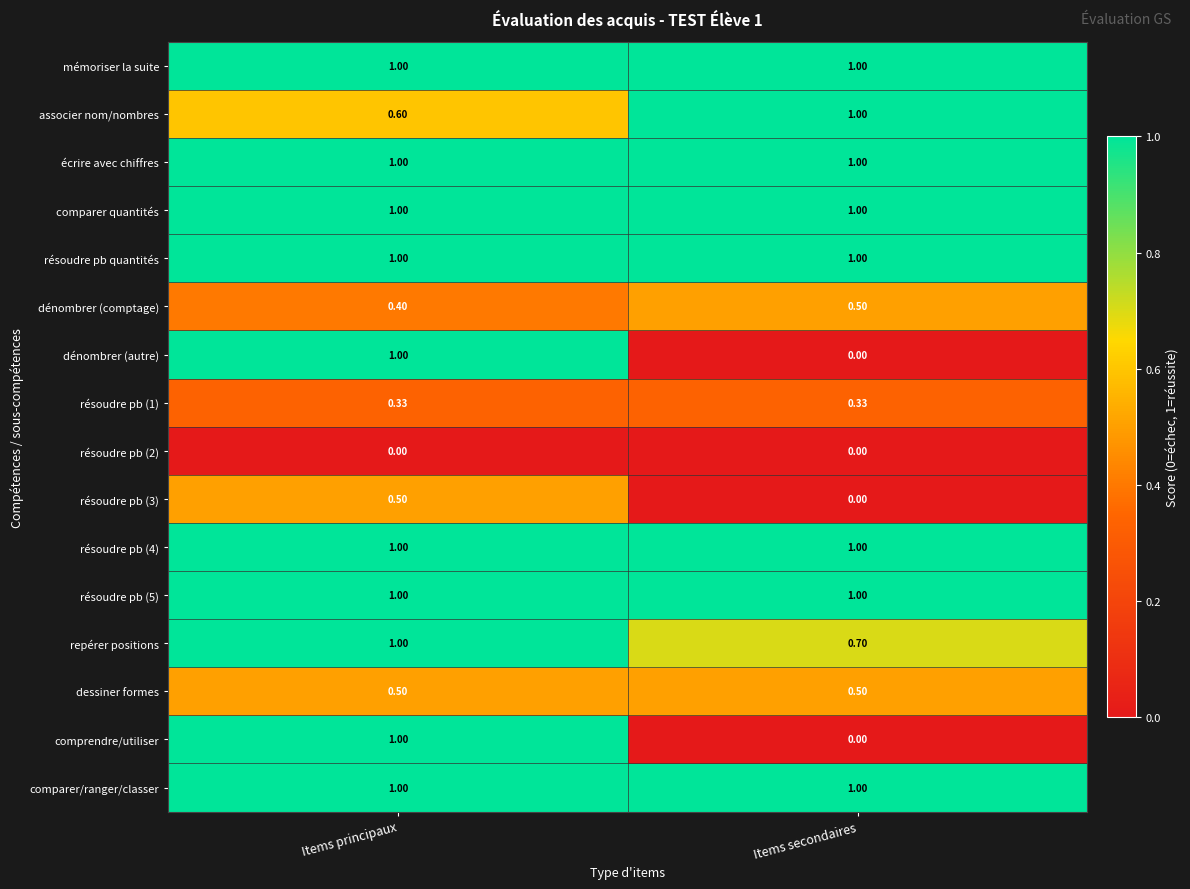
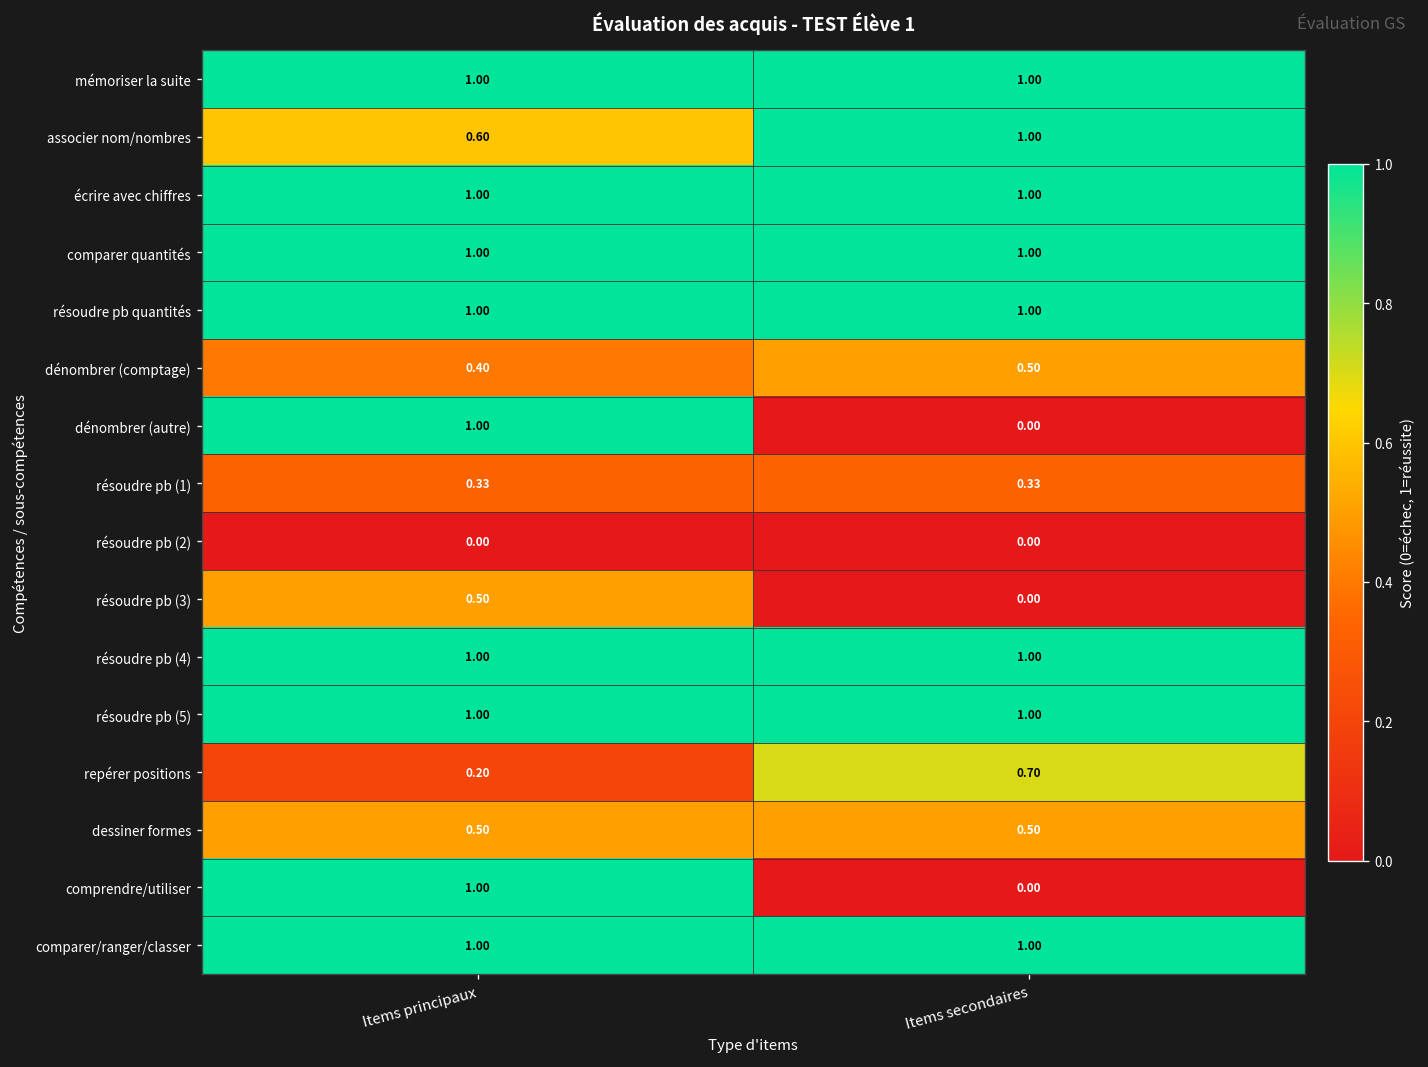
  {
    "mémoriser la suite": {
      "Items principaux": 1.00,
      "Items secondaires": 1.00
    },
    "associer nom/nombres": {
      "Items principaux": 0.60,
      "Items secondaires": 1.00
    },
    "écrire avec chiffres": {
      "Items principaux": 1.00,
      "Items secondaires": 1.00
    },
    "comparer quantités": {
      "Items principaux": 1.00,
      "Items secondaires": 1.00
    },
    "résoudre pb quantités": {
      "Items principaux": 1.00,
      "Items secondaires": 1.00
    },
    "dénombrer (comptage)": {
      "Items principaux": 0.40,
      "Items secondaires": 0.50
    },
    "dénombrer (autre)": {
      "Items principaux": 1.00,
      "Items secondaires": 0.00
    },
    "résoudre pb (1)": {
      "Items principaux": 0.33,
      "Items secondaires": 0.33
    },
    "résoudre pb (2)": {
      "Items principaux": 0.00,
      "Items secondaires": 0.00
    },
    "résoudre pb (3)": {
      "Items principaux": 0.50,
      "Items secondaires": 0.00
    },
    "résoudre pb (4)": {
      "Items principaux": 1.00,
      "Items secondaires": 1.00
    },
    "résoudre pb (5)": {
      "Items principaux": 1.00,
      "Items secondaires": 1.00
    },
    "repérer positions": {
-     "Items principaux": 1.00,
+     "Items principaux": 0.20,
      "Items secondaires": 0.70
    },
    "dessiner formes": {
      "Items principaux": 0.50,
      "Items secondaires": 0.50
    },
    "comprendre/utiliser": {
      "Items principaux": 1.00,
      "Items secondaires": 0.00
    },
    "comparer/ranger/classer": {
      "Items principaux": 1.00,
      "Items secondaires": 1.00
    }
  }
